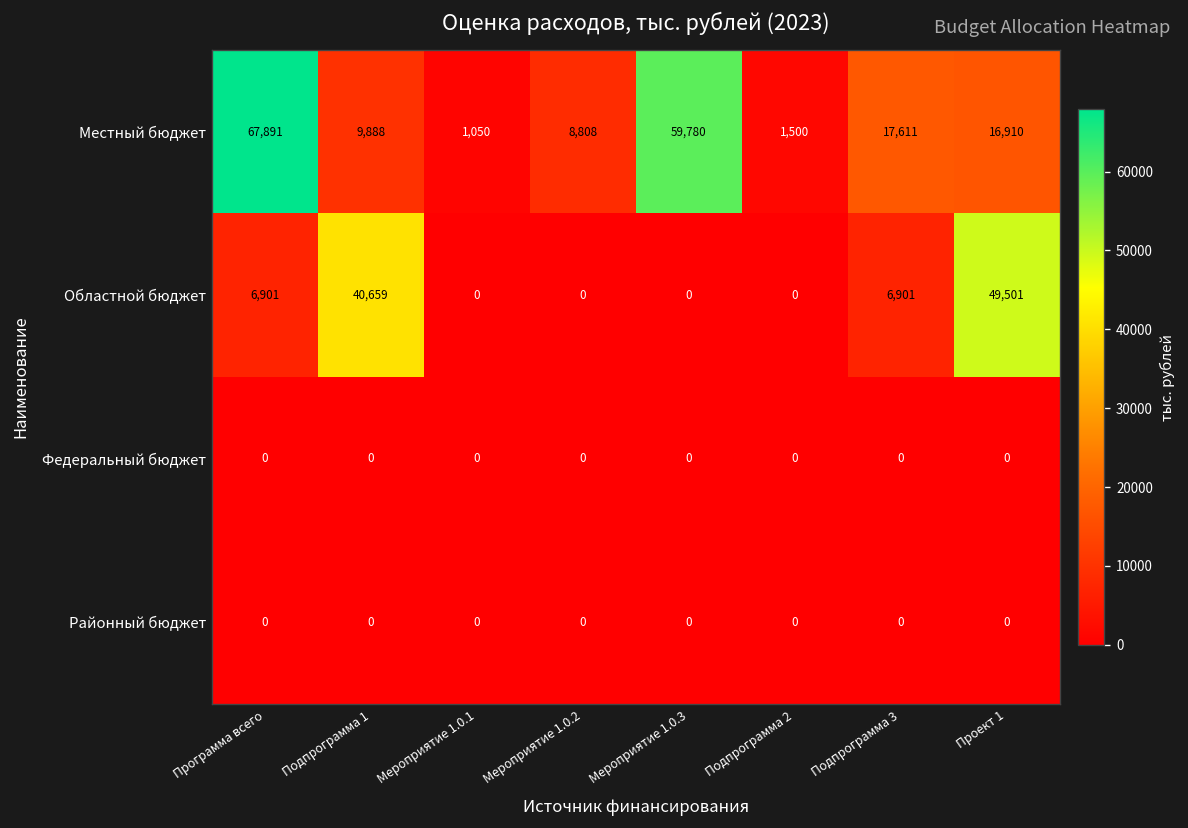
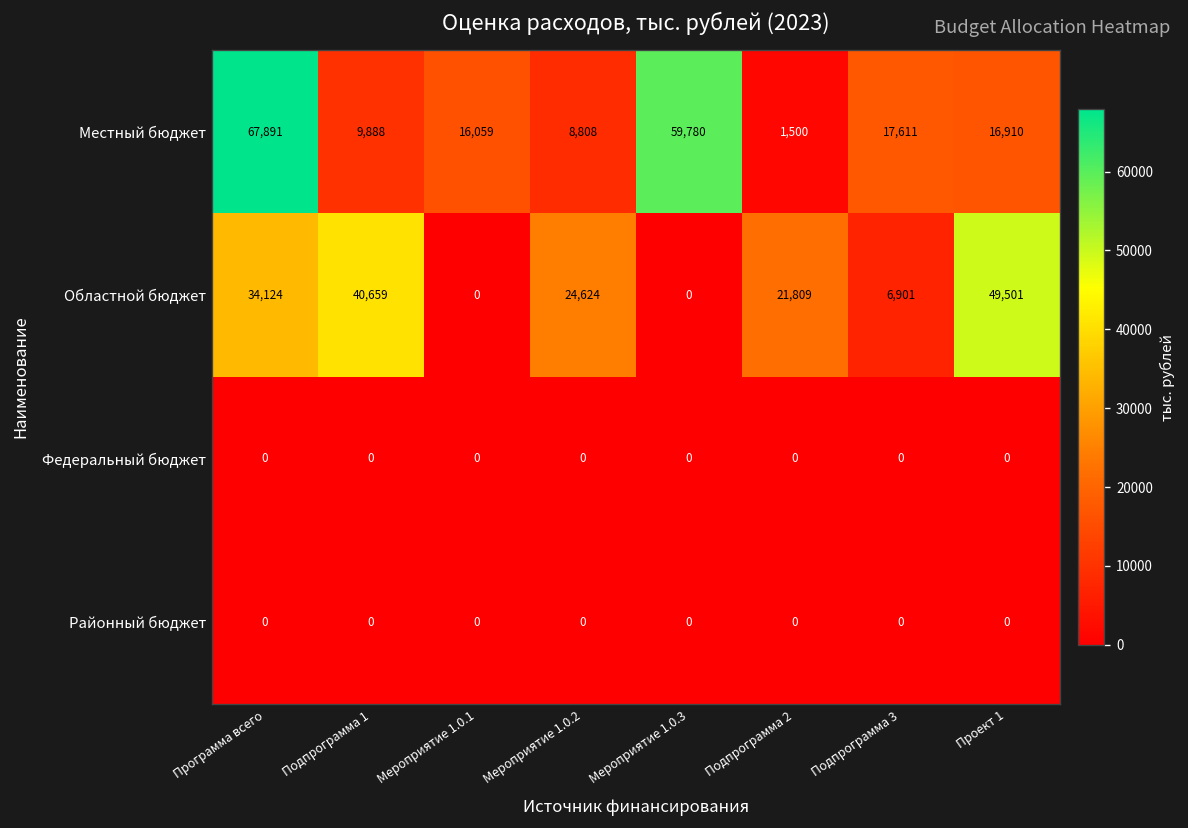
  {
    "Местный бюджет": {
      "Программа всего": "67,891",
      "Подпрограмма 1": "9,888",
-     "Мероприятие 1.0.1": "1,050",
+     "Мероприятие 1.0.1": "16,059",
      "Мероприятие 1.0.2": "8,808",
      "Мероприятие 1.0.3": "59,780",
      "Подпрограмма 2": "1,500",
      "Подпрограмма 3": "17,611",
      "Проект 1": "16,910"
    },
    "Областной бюджет": {
-     "Программа всего": "6,901",
+     "Программа всего": "34,124",
      "Подпрограмма 1": "40,659",
      "Мероприятие 1.0.1": "0",
-     "Мероприятие 1.0.2": "0",
+     "Мероприятие 1.0.2": "24,624",
      "Мероприятие 1.0.3": "0",
-     "Подпрограмма 2": "0",
+     "Подпрограмма 2": "21,809",
      "Подпрограмма 3": "6,901",
      "Проект 1": "49,501"
    },
    "Федеральный бюджет": {
      "Программа всего": "0",
      "Подпрограмма 1": "0",
      "Мероприятие 1.0.1": "0",
      "Мероприятие 1.0.2": "0",
      "Мероприятие 1.0.3": "0",
      "Подпрограмма 2": "0",
      "Подпрограмма 3": "0",
      "Проект 1": "0"
    },
    "Районный бюджет": {
      "Программа всего": "0",
      "Подпрограмма 1": "0",
      "Мероприятие 1.0.1": "0",
      "Мероприятие 1.0.2": "0",
      "Мероприятие 1.0.3": "0",
      "Подпрограмма 2": "0",
      "Подпрограмма 3": "0",
      "Проект 1": "0"
    }
  }
